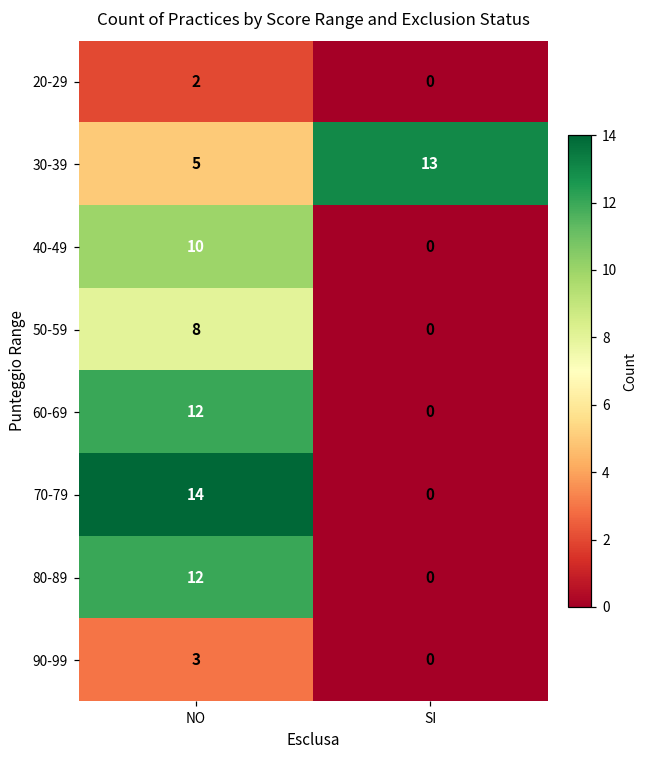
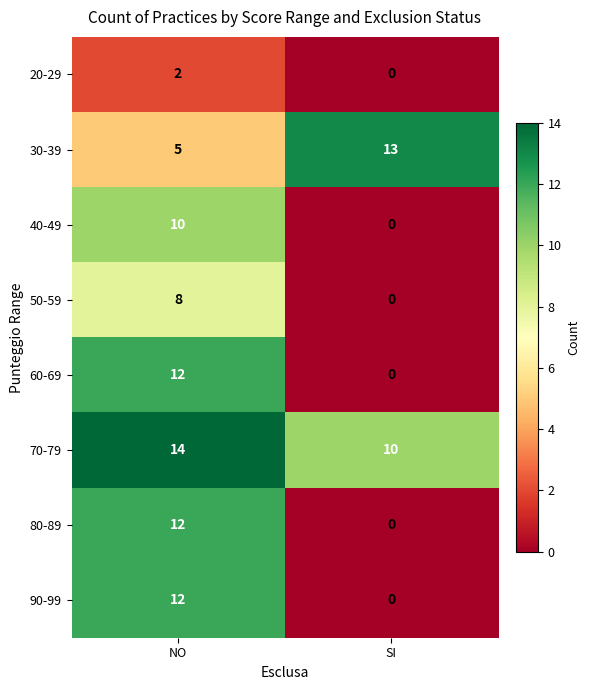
  {
    "20-29": {
      "NO": 2,
      "SI": 0
    },
    "30-39": {
      "NO": 5,
      "SI": 13
    },
    "40-49": {
      "NO": 10,
      "SI": 0
    },
    "50-59": {
      "NO": 8,
      "SI": 0
    },
    "60-69": {
      "NO": 12,
      "SI": 0
    },
    "70-79": {
      "NO": 14,
-     "SI": 0
+     "SI": 10
    },
    "80-89": {
      "NO": 12,
      "SI": 0
    },
    "90-99": {
-     "NO": 3,
+     "NO": 12,
      "SI": 0
    }
  }
